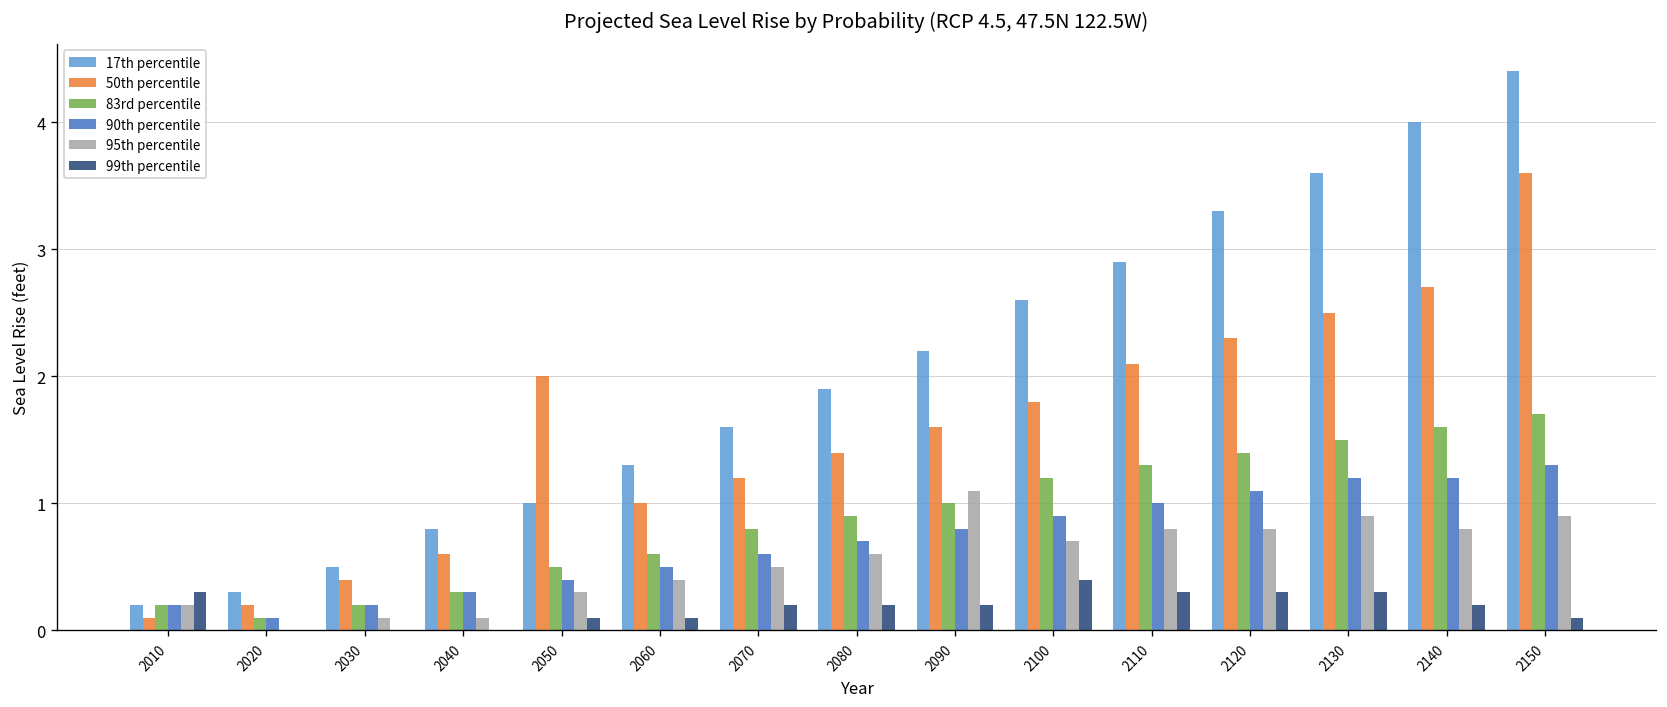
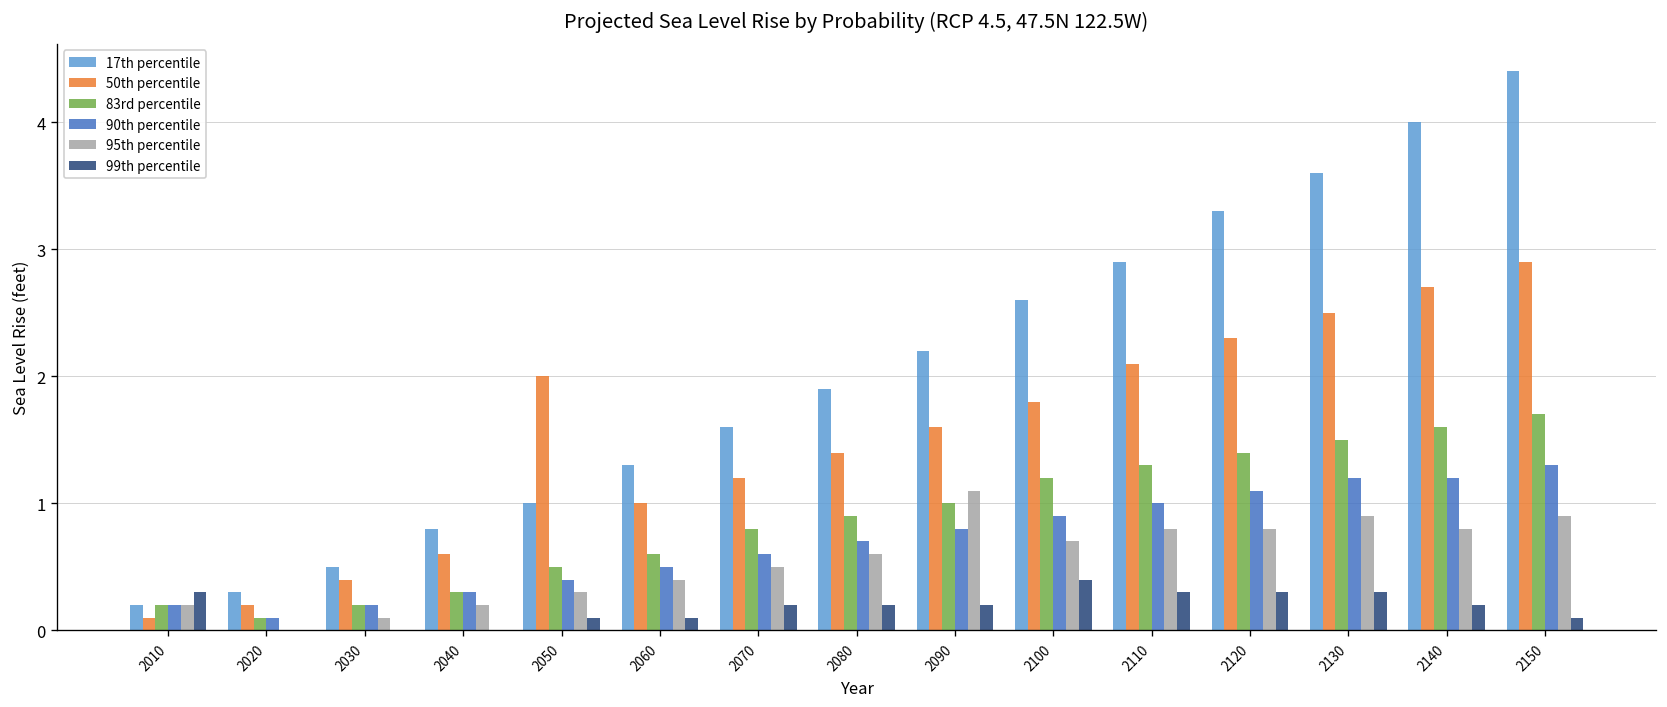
  {
    "50th percentile": {
      "2010": 0.1,
      "2020": 0.2,
      "2030": 0.4,
      "2040": 0.6,
      "2050": 2.0,
      "2060": 1.0,
      "2070": 1.2,
      "2080": 1.4,
      "2090": 1.6,
      "2100": 1.8,
      "2110": 2.1,
      "2120": 2.3,
      "2130": 2.5,
      "2140": 2.7,
-     "2150": 3.6
+     "2150": 2.9
    },
    "83rd percentile": {
      "2010": 0.2,
      "2020": 0.1,
      "2030": 0.2,
      "2040": 0.3,
      "2050": 0.5,
      "2060": 0.6,
      "2070": 0.8,
      "2080": 0.9,
      "2090": 1.0,
      "2100": 1.2,
      "2110": 1.3,
      "2120": 1.4,
      "2130": 1.5,
      "2140": 1.6,
      "2150": 1.7
    },
    "95th percentile": {
      "2010": 0.2,
      "2020": 0.0,
      "2030": 0.1,
-     "2040": 0.1,
+     "2040": 0.2,
      "2050": 0.3,
      "2060": 0.4,
      "2070": 0.5,
      "2080": 0.6,
      "2090": 1.1,
      "2100": 0.7,
      "2110": 0.8,
      "2120": 0.8,
      "2130": 0.9,
      "2140": 0.8,
      "2150": 0.9
    },
    "99th percentile": {
      "2010": 0.3,
      "2020": 0.0,
      "2030": 0.0,
      "2040": 0.0,
      "2050": 0.1,
      "2060": 0.1,
      "2070": 0.2,
      "2080": 0.2,
      "2090": 0.2,
      "2100": 0.4,
      "2110": 0.3,
      "2120": 0.3,
      "2130": 0.3,
      "2140": 0.2,
      "2150": 0.1
    }
  }
